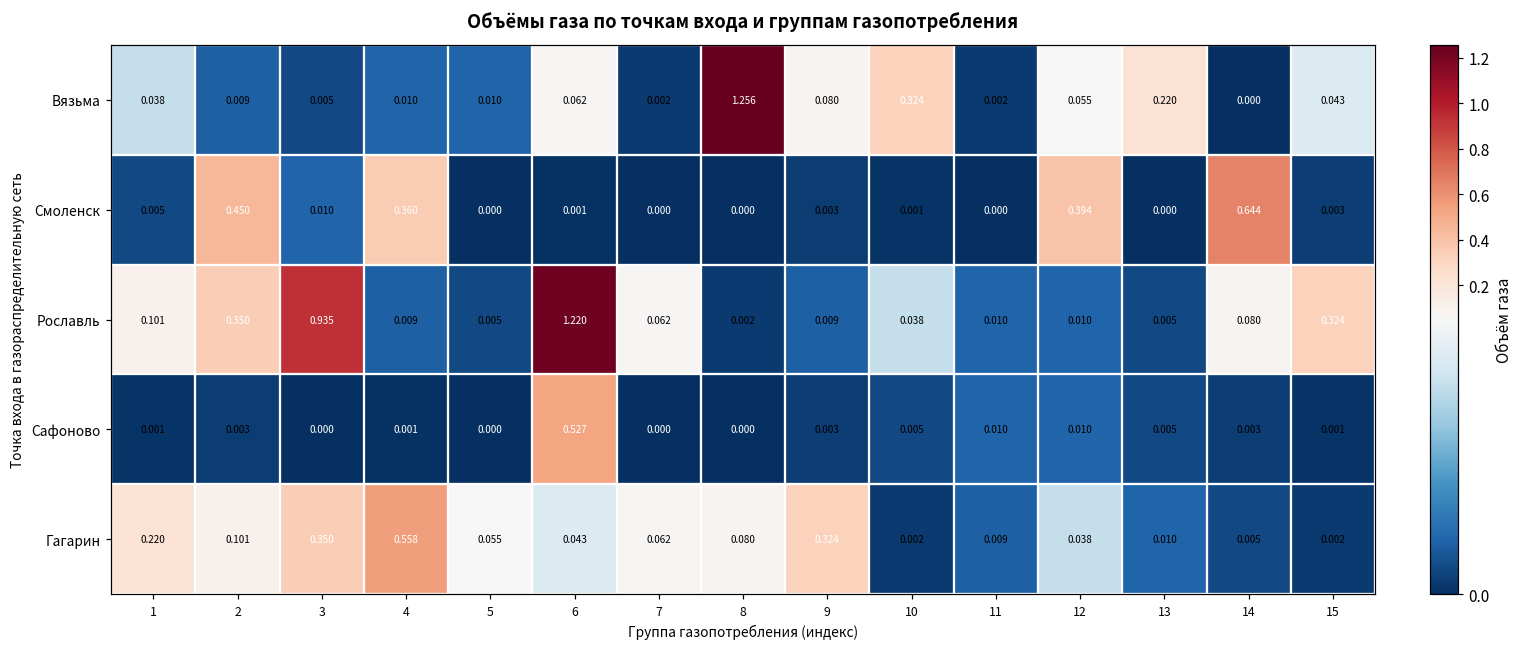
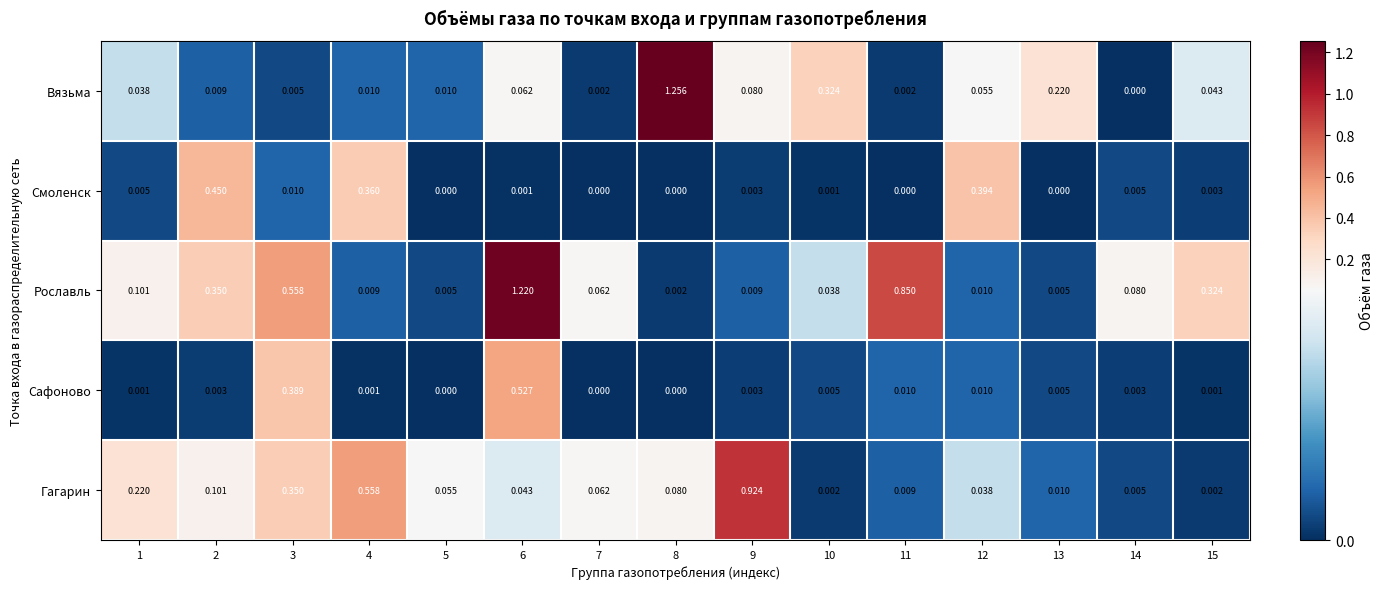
  {
    "Вязьма": {
      "1": 0.038,
      "2": 0.009,
      "3": 0.005,
      "4": 0.010,
      "5": 0.010,
      "6": 0.062,
      "7": 0.002,
      "8": 1.256,
      "9": 0.080,
      "10": 0.324,
      "11": 0.002,
      "12": 0.055,
      "13": 0.220,
      "14": 0.000,
      "15": 0.043
    },
    "Смоленск": {
      "1": 0.005,
      "2": 0.450,
      "3": 0.010,
      "4": 0.360,
      "5": 0.000,
      "6": 0.001,
      "7": 0.000,
      "8": 0.000,
      "9": 0.003,
      "10": 0.001,
      "11": 0.000,
      "12": 0.394,
      "13": 0.000,
-     "14": 0.644,
+     "14": 0.005,
      "15": 0.003
    },
    "Рославль": {
      "1": 0.101,
      "2": 0.350,
-     "3": 0.935,
+     "3": 0.558,
      "4": 0.009,
      "5": 0.005,
      "6": 1.220,
      "7": 0.062,
      "8": 0.002,
      "9": 0.009,
      "10": 0.038,
-     "11": 0.010,
+     "11": 0.850,
      "12": 0.010,
      "13": 0.005,
      "14": 0.080,
      "15": 0.324
    },
    "Сафоново": {
      "1": 0.001,
      "2": 0.003,
-     "3": 0.000,
+     "3": 0.389,
      "4": 0.001,
      "5": 0.000,
      "6": 0.527,
      "7": 0.000,
      "8": 0.000,
      "9": 0.003,
      "10": 0.005,
      "11": 0.010,
      "12": 0.010,
      "13": 0.005,
      "14": 0.003,
      "15": 0.001
    },
    "Гагарин": {
      "1": 0.220,
      "2": 0.101,
      "3": 0.350,
      "4": 0.558,
      "5": 0.055,
      "6": 0.043,
      "7": 0.062,
      "8": 0.080,
-     "9": 0.324,
+     "9": 0.924,
      "10": 0.002,
      "11": 0.009,
      "12": 0.038,
      "13": 0.010,
      "14": 0.005,
      "15": 0.002
    }
  }
